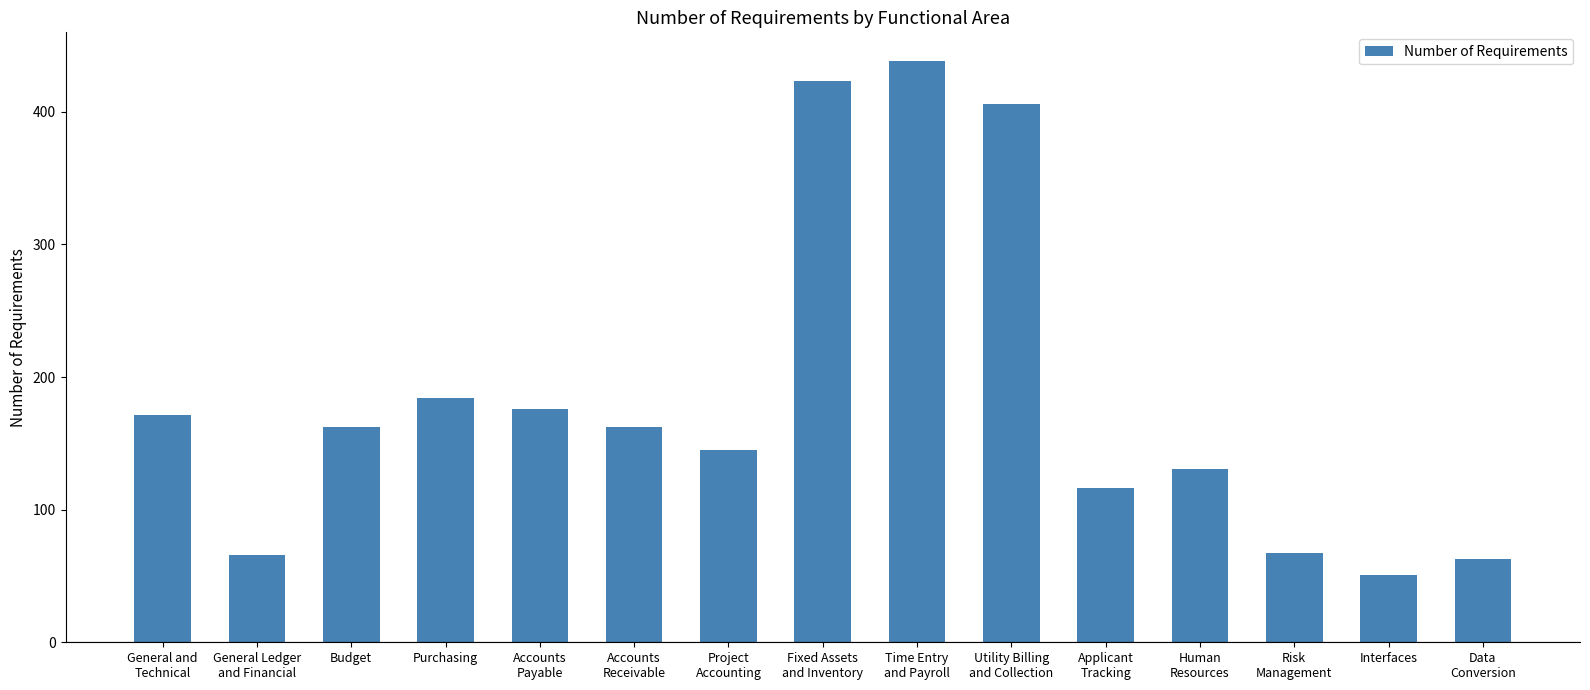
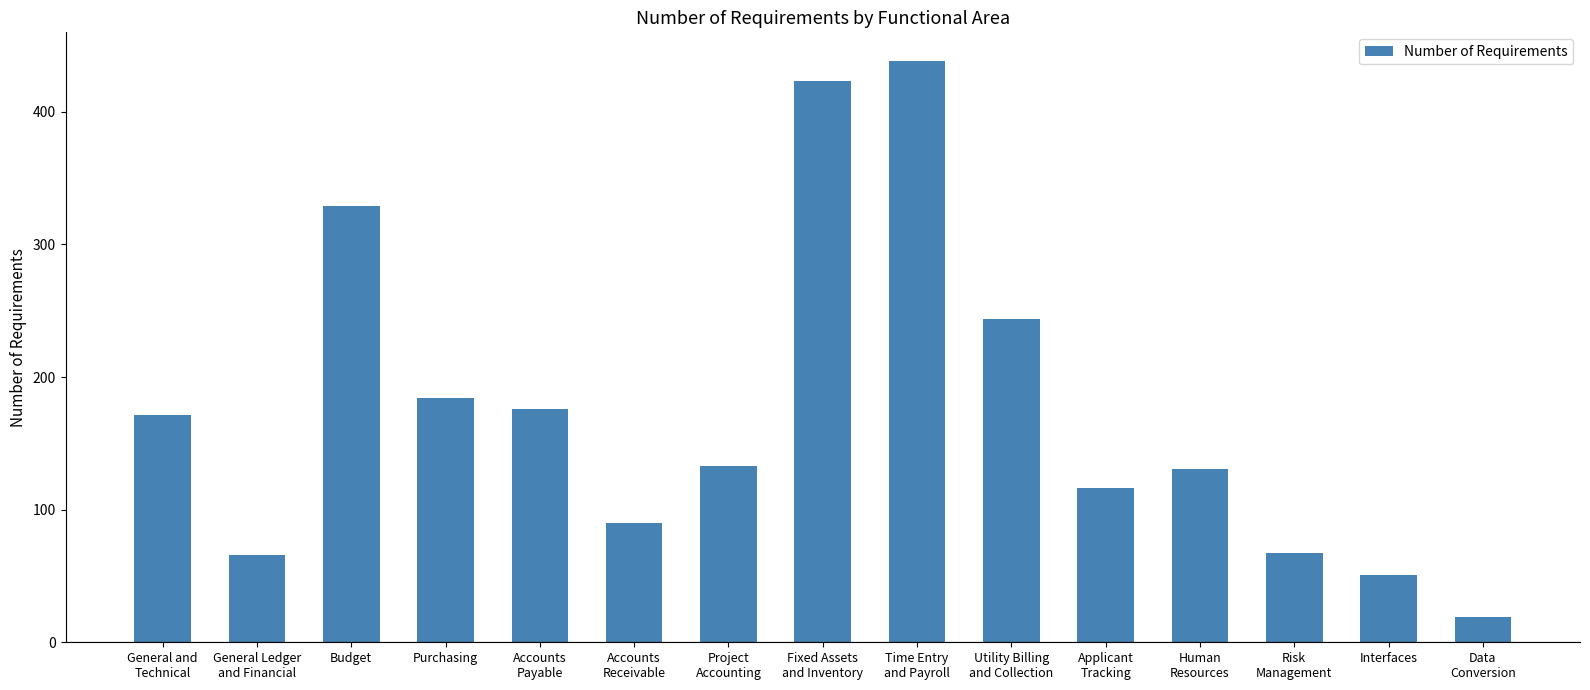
  {
    "General and Technical": 171,
    "General Ledger and Financial": 66,
-   "Budget": 162,
+   "Budget": 329,
    "Purchasing": 184,
    "Accounts Payable": 176,
-   "Accounts Receivable": 162,
-   "Project Accounting": 145,
+   "Accounts Receivable": 90,
+   "Project Accounting": 133,
    "Fixed Assets and Inventory": 423,
    "Time Entry and Payroll": 438,
-   "Utility Billing and Collection": 406,
+   "Utility Billing and Collection": 244,
    "Applicant Tracking": 116,
    "Human Resources": 131,
    "Risk Management": 67,
    "Interfaces": 51,
-   "Data Conversion": 63
+   "Data Conversion": 19
  }
